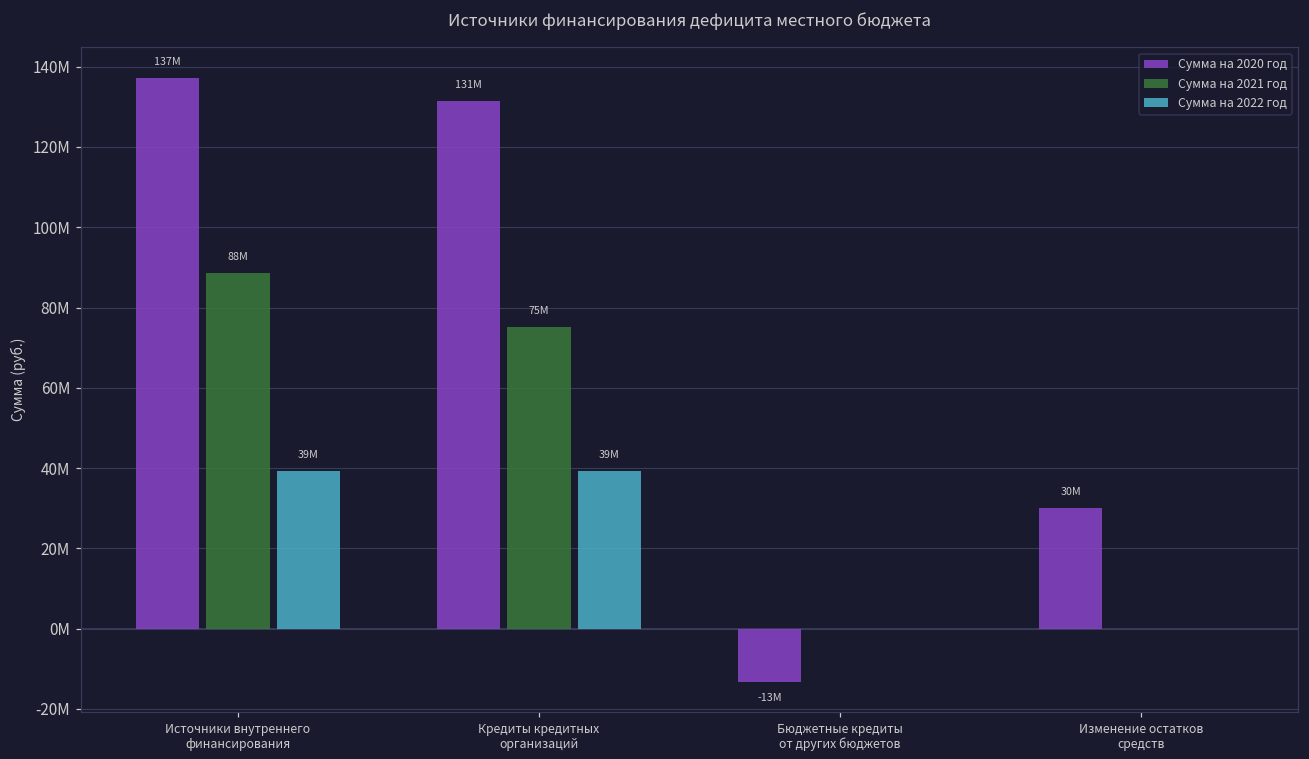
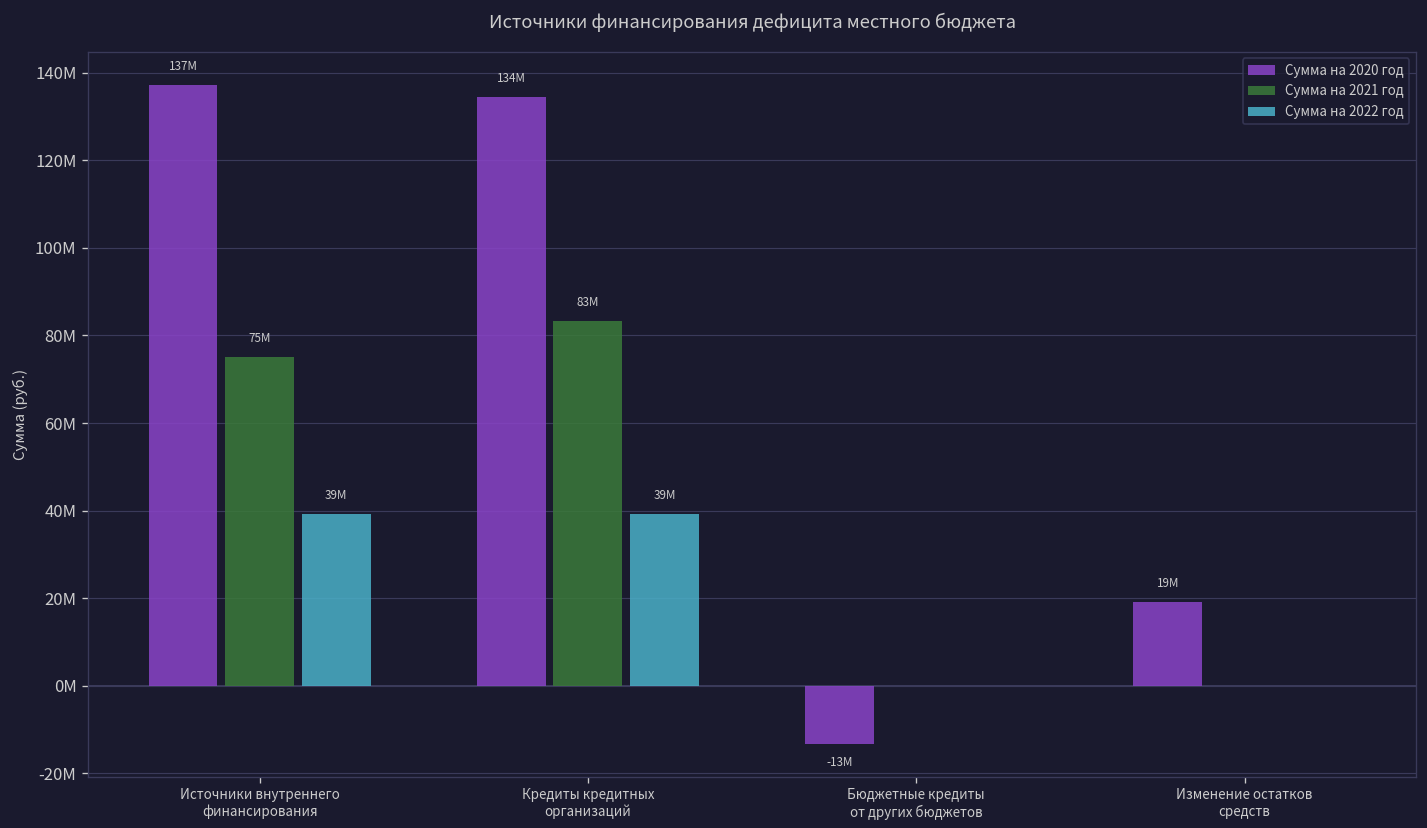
  {
    "Сумма на 2020 год": {
      "Источники внутреннего финансирования": "137M",
-     "Кредиты кредитных организаций": "131M",
+     "Кредиты кредитных организаций": "134M",
      "Бюджетные кредиты от других бюджетов": "-13M",
-     "Изменение остатков средств": "30M"
+     "Изменение остатков средств": "19M"
    },
    "Сумма на 2021 год": {
-     "Источники внутреннего финансирования": "88M",
-     "Кредиты кредитных организаций": "75M"
+     "Источники внутреннего финансирования": "75M",
+     "Кредиты кредитных организаций": "83M"
    },
    "Сумма на 2022 год": {
      "Источники внутреннего финансирования": "39M",
      "Кредиты кредитных организаций": "39M"
    }
  }
